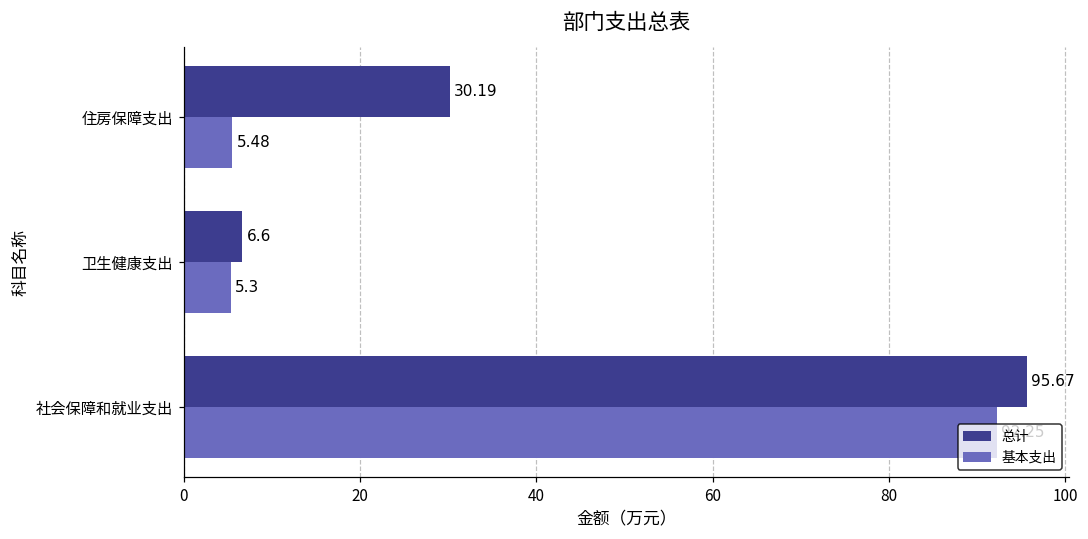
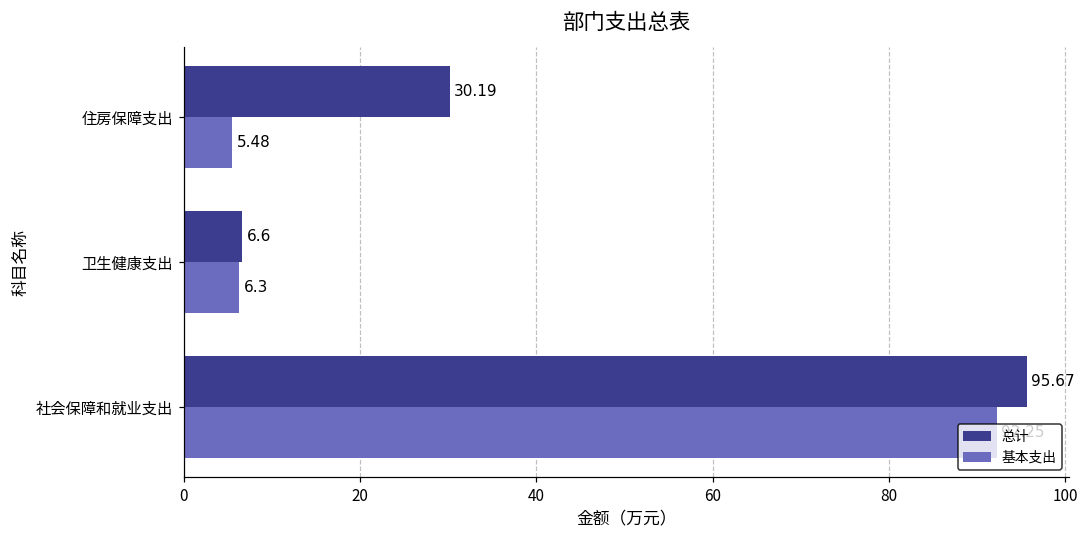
  {
    "总计": {
      "住房保障支出": 30.19,
      "卫生健康支出": 6.6,
      "社会保障和就业支出": 95.67
    },
    "基本支出": {
      "住房保障支出": 5.48,
-     "卫生健康支出": 5.3
+     "卫生健康支出": 6.3
    }
  }
